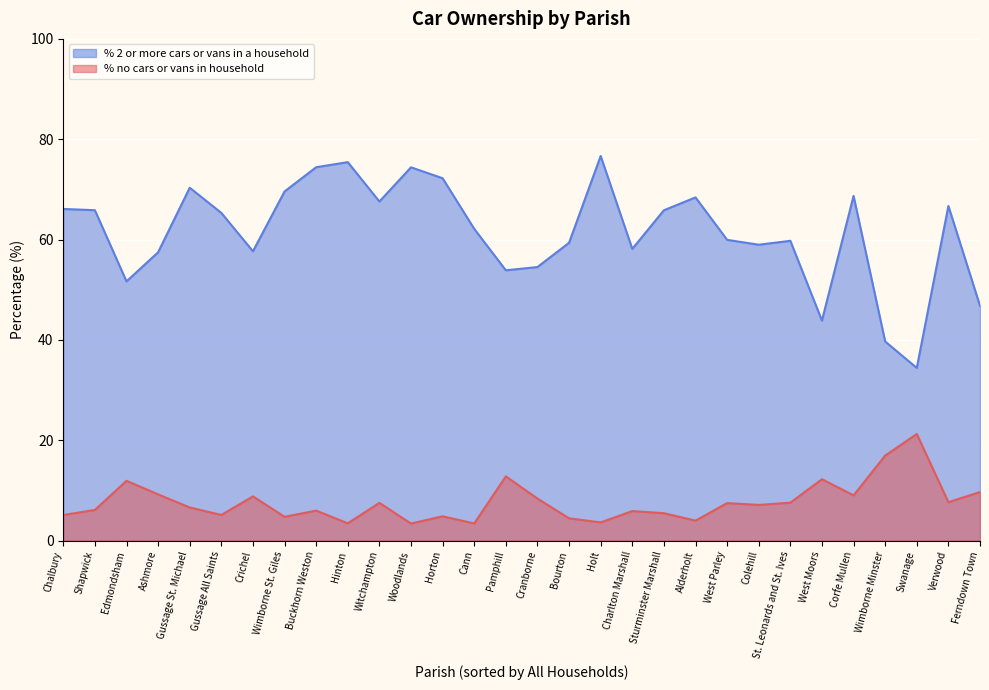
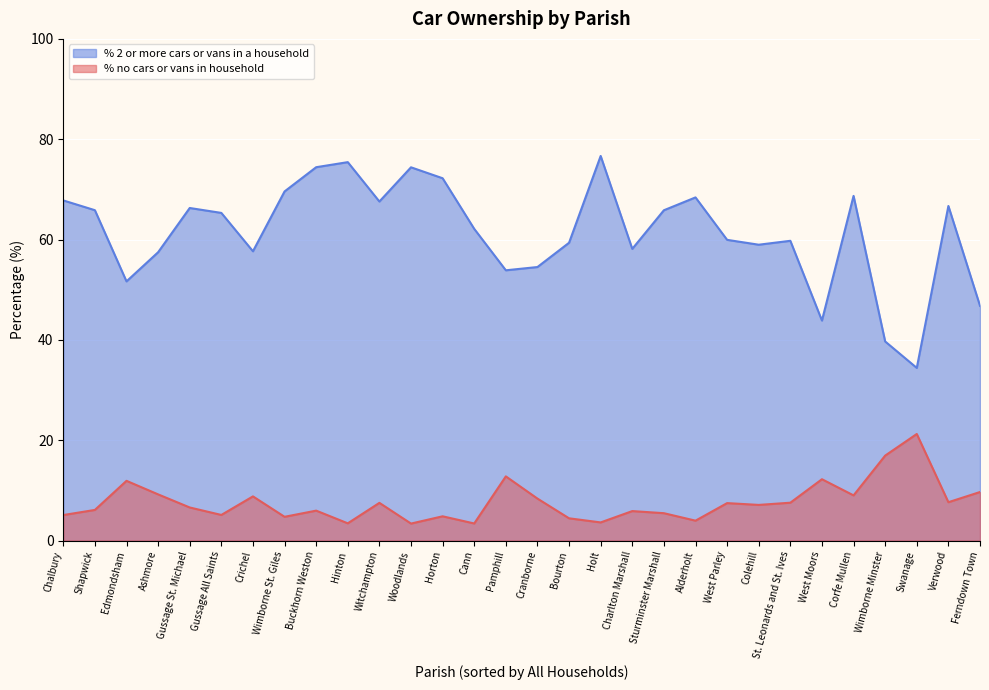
  {
    "% 2 or more cars or vans in a household": {
-     "Chalbury": 66,
+     "Chalbury": 68,
      "Shapwick": 66,
      "Edmondsham": 52,
      "Ashmore": 57,
-     "Gussage St. Michael": 70,
+     "Gussage St. Michael": 66,
      "Gussage All Saints": 65,
      "Crichel": 58,
      "Wimborne St. Giles": 70,
      "Buckhorn Weston": 74,
      "Hinton": 75,
      "Witchampton": 68,
      "Woodlands": 74,
      "Horton": 72,
      "Cann": 62,
      "Pamphill": 54,
      "Cranborne": 55,
      "Bourton": 59,
      "Holt": 77,
      "Charlton Marshall": 58,
      "Sturminster Marshall": 66,
      "Alderholt": 68,
      "West Parley": 60,
      "Colehill": 59,
      "St. Leonards and St. Ives": 60,
      "West Moors": 44,
      "Corfe Mullen": 69,
      "Wimborne Minster": 40,
      "Swanage": 34,
      "Verwood": 67,
      "Ferndown Town": 47
    },
    "% no cars or vans in household": {
      "Chalbury": 5,
      "Shapwick": 6,
      "Edmondsham": 12,
      "Ashmore": 9,
      "Gussage St. Michael": 7,
      "Gussage All Saints": 5,
      "Crichel": 9,
      "Wimborne St. Giles": 5,
      "Buckhorn Weston": 6,
      "Hinton": 3,
      "Witchampton": 8,
      "Woodlands": 3,
      "Horton": 5,
      "Cann": 3,
      "Pamphill": 13,
      "Cranborne": 8,
      "Bourton": 4,
      "Holt": 4,
      "Charlton Marshall": 6,
      "Sturminster Marshall": 5,
      "Alderholt": 4,
      "West Parley": 7,
      "Colehill": 7,
      "St. Leonards and St. Ives": 8,
      "West Moors": 12,
      "Corfe Mullen": 9,
      "Wimborne Minster": 17,
      "Swanage": 21,
      "Verwood": 8,
      "Ferndown Town": 10
    }
  }
